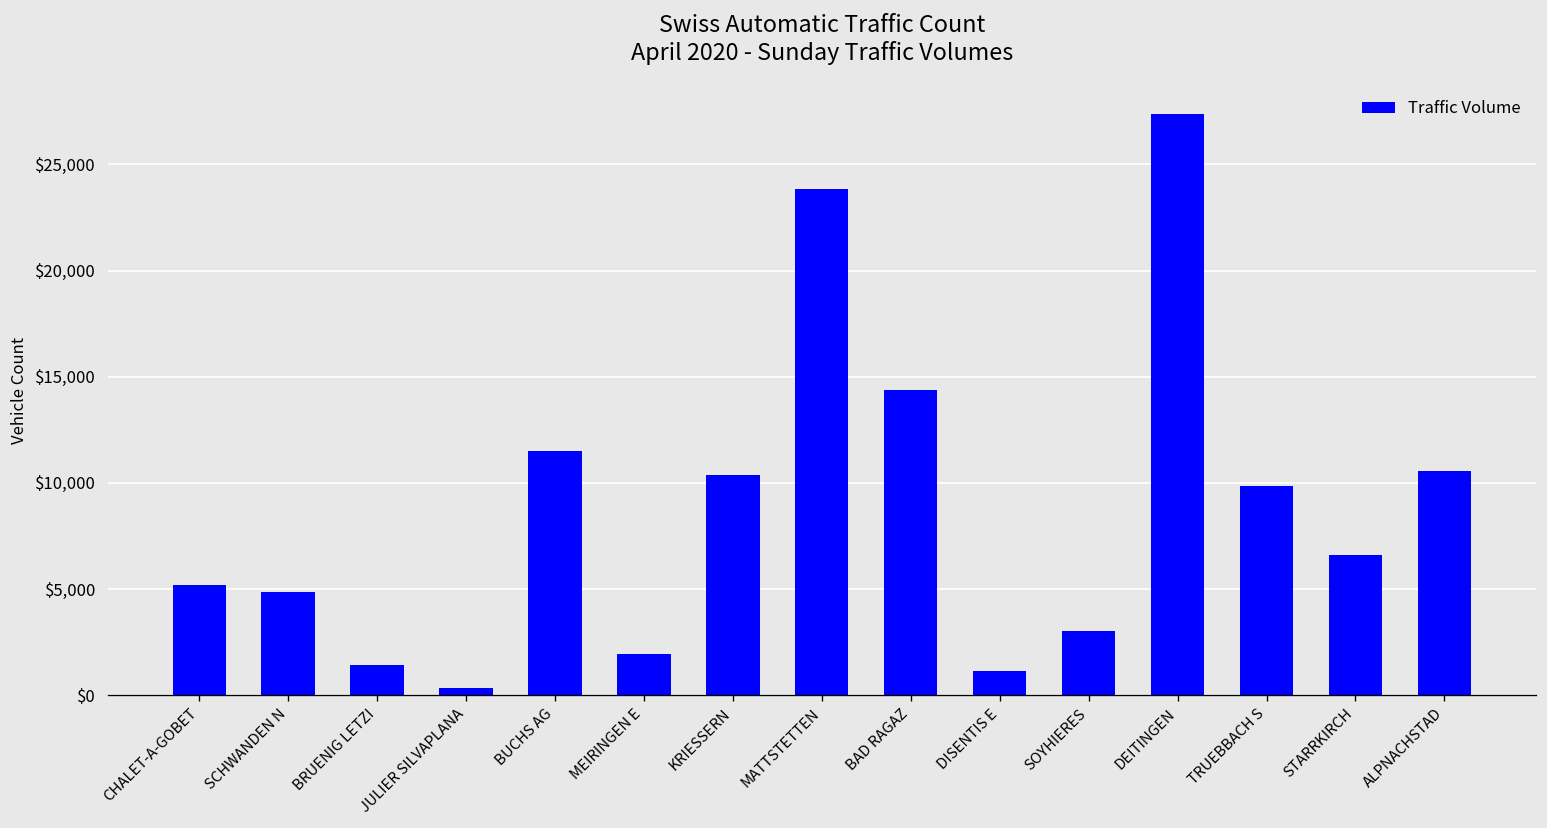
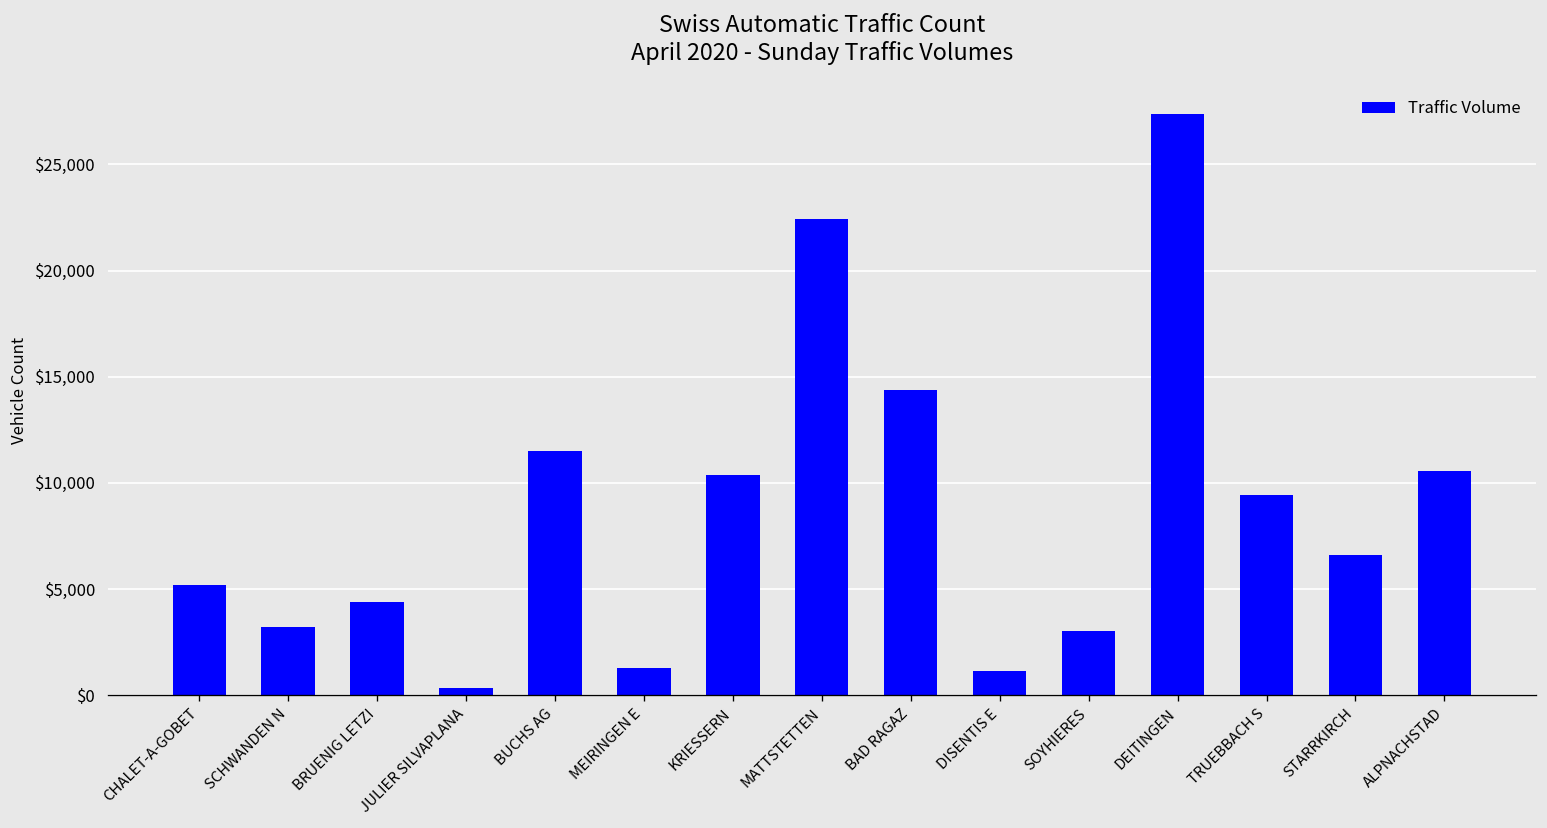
  {
    "CHALET-A-GOBET": "$5,200",
-   "SCHWANDEN N": "$4,800",
-   "BRUENIG LETZI": "$1,400",
+   "SCHWANDEN N": "$3,200",
+   "BRUENIG LETZI": "$4,400",
    "JULIER SILVAPLANA": "$300",
    "BUCHS AG": "$11,500",
-   "MEIRINGEN E": "$1,900",
+   "MEIRINGEN E": "$1,300",
    "KRIESSERN": "$10,400",
-   "MATTSTETTEN": "$23,800",
+   "MATTSTETTEN": "$22,400",
    "BAD RAGAZ": "$14,400",
    "DISENTIS E": "$1,100",
    "SOYHIERES": "$3,000",
    "DEITINGEN": "$27,400",
-   "TRUEBBACH S": "$9,900",
+   "TRUEBBACH S": "$9,400",
    "STARRKIRCH": "$6,600",
    "ALPNACHSTAD": "$10,600"
  }
